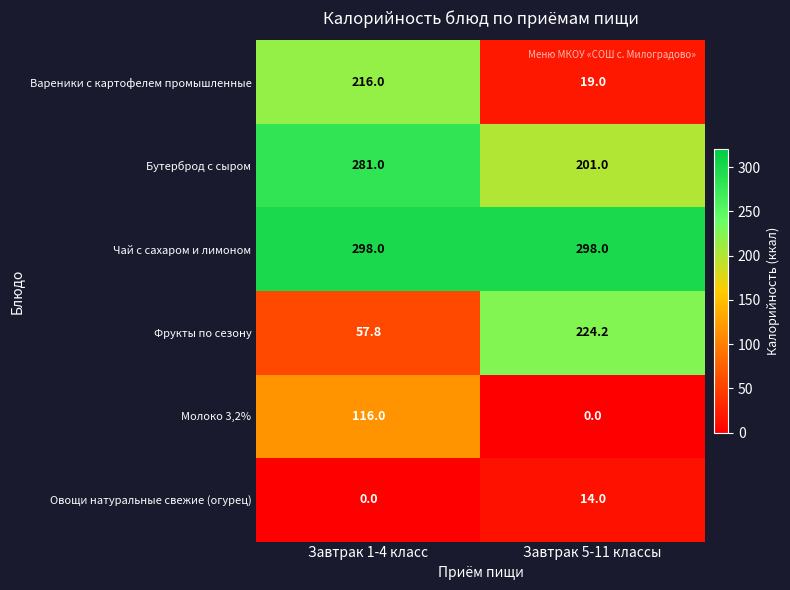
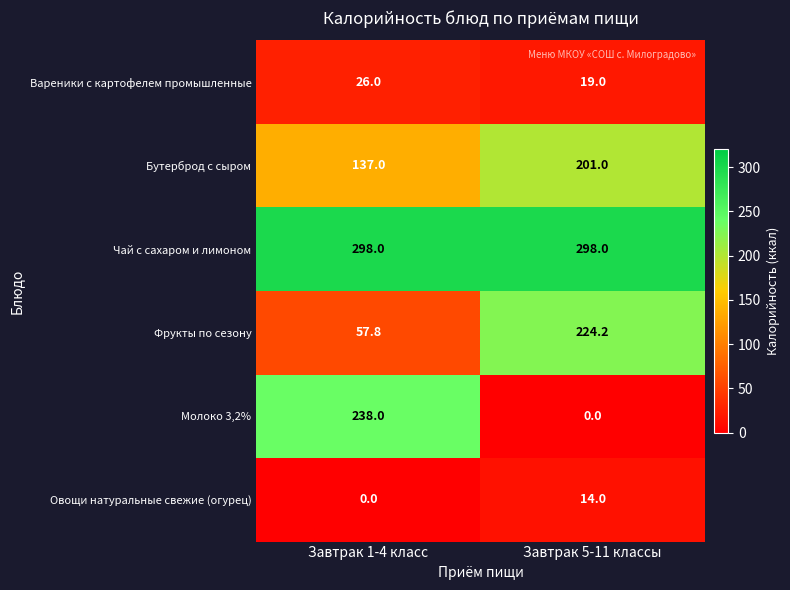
  {
    "Вареники с картофелем промышленные": {
-     "Завтрак 1-4 класс": 216.0
+     "Завтрак 1-4 класс": 26.0
    },
    "Бутерброд с сыром": {
-     "Завтрак 1-4 класс": 281.0,
+     "Завтрак 1-4 класс": 137.0,
      "Завтрак 5-11 классы": 201.0
    },
    "Чай с сахаром и лимоном": {
      "Завтрак 1-4 класс": 298.0,
      "Завтрак 5-11 классы": 298.0
    },
    "Фрукты по сезону": {
      "Завтрак 1-4 класс": 57.8,
      "Завтрак 5-11 классы": 224.2
    },
    "Молоко 3,2%": {
-     "Завтрак 1-4 класс": 116.0,
+     "Завтрак 1-4 класс": 238.0,
      "Завтрак 5-11 классы": 0.0
    },
    "Овощи натуральные свежие (огурец)": {
      "Завтрак 1-4 класс": 0.0,
      "Завтрак 5-11 классы": 14.0
    }
  }
